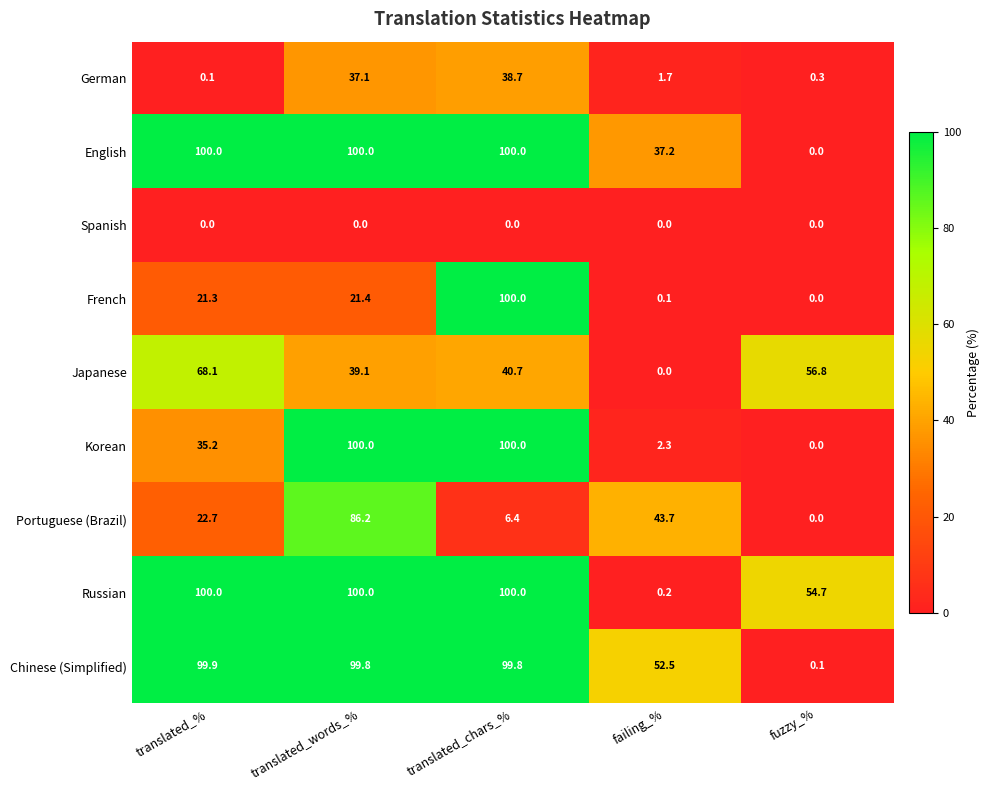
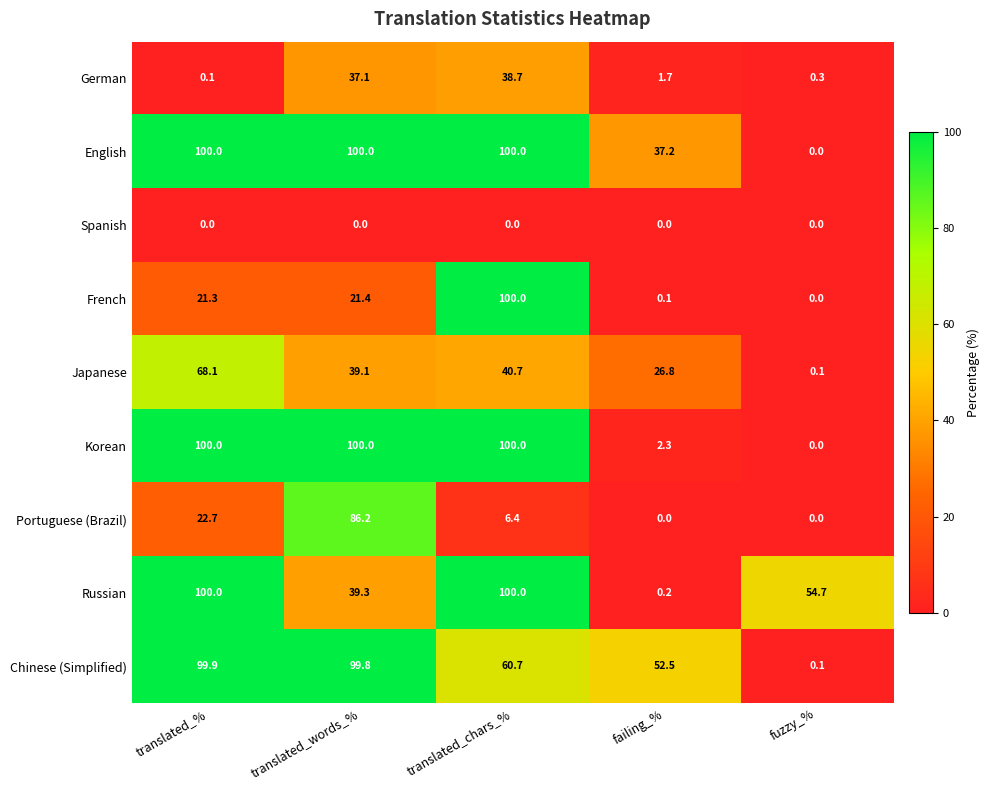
  {
    "German": {
      "translated_%": 0.1,
      "translated_words_%": 37.1,
      "translated_chars_%": 38.7,
      "failing_%": 1.7,
      "fuzzy_%": 0.3
    },
    "English": {
      "translated_%": 100.0,
      "translated_words_%": 100.0,
      "translated_chars_%": 100.0,
      "failing_%": 37.2,
      "fuzzy_%": 0.0
    },
    "Spanish": {
      "translated_%": 0.0,
      "translated_words_%": 0.0,
      "translated_chars_%": 0.0,
      "failing_%": 0.0,
      "fuzzy_%": 0.0
    },
    "French": {
      "translated_%": 21.3,
      "translated_words_%": 21.4,
      "translated_chars_%": 100.0,
      "failing_%": 0.1,
      "fuzzy_%": 0.0
    },
    "Japanese": {
      "translated_%": 68.1,
      "translated_words_%": 39.1,
      "translated_chars_%": 40.7,
-     "failing_%": 0.0,
-     "fuzzy_%": 56.8
+     "failing_%": 26.8,
+     "fuzzy_%": 0.1
    },
    "Korean": {
-     "translated_%": 35.2,
+     "translated_%": 100.0,
      "translated_words_%": 100.0,
      "translated_chars_%": 100.0,
      "failing_%": 2.3,
      "fuzzy_%": 0.0
    },
    "Portuguese (Brazil)": {
      "translated_%": 22.7,
      "translated_words_%": 86.2,
      "translated_chars_%": 6.4,
-     "failing_%": 43.7,
+     "failing_%": 0.0,
      "fuzzy_%": 0.0
    },
    "Russian": {
      "translated_%": 100.0,
-     "translated_words_%": 100.0,
+     "translated_words_%": 39.3,
      "translated_chars_%": 100.0,
      "failing_%": 0.2,
      "fuzzy_%": 54.7
    },
    "Chinese (Simplified)": {
      "translated_%": 99.9,
      "translated_words_%": 99.8,
-     "translated_chars_%": 99.8,
+     "translated_chars_%": 60.7,
      "failing_%": 52.5,
      "fuzzy_%": 0.1
    }
  }
